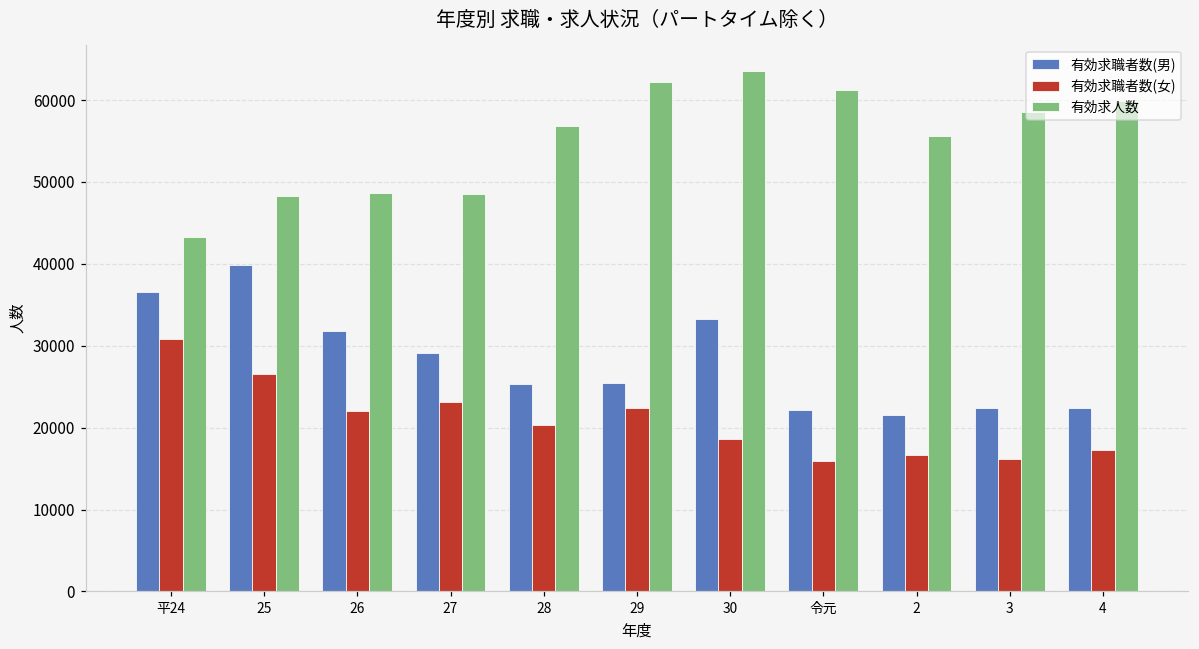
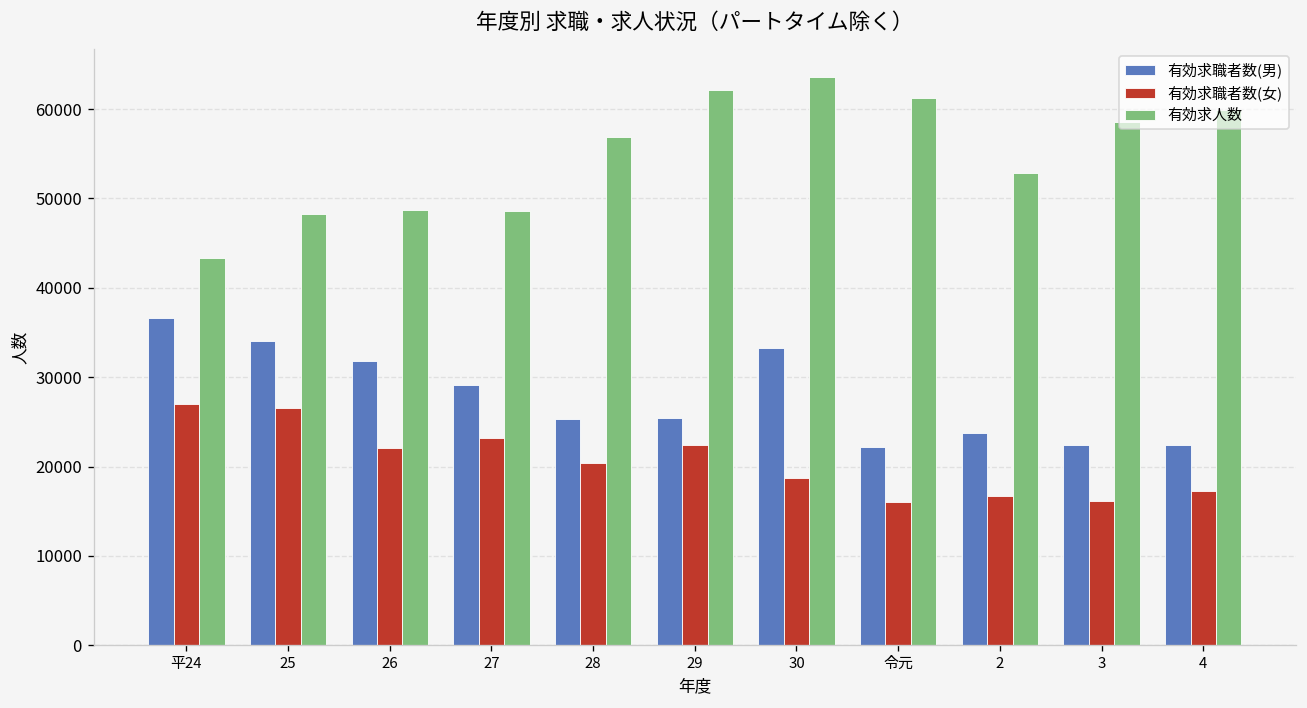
  {
    "有効求職者数(男)": {
      "平24": 37000,
-     "25": 40000,
+     "25": 34000,
      "26": 32000,
      "27": 29000,
      "28": 25000,
      "29": 25000,
      "30": 33000,
      "令元": 22000,
-     "2": 22000,
+     "2": 24000,
      "3": 22000,
      "4": 22000
    },
    "有効求職者数(女)": {
-     "平24": 31000,
+     "平24": 27000,
      "25": 27000,
      "26": 22000,
      "27": 23000,
      "28": 20000,
      "29": 22000,
      "30": 19000,
      "令元": 16000,
      "2": 17000,
      "3": 16000,
      "4": 17000
    },
    "有効求人数": {
      "平24": 43000,
      "25": 48000,
      "26": 49000,
      "27": 49000,
      "28": 57000,
      "29": 62000,
      "30": 64000,
      "令元": 61000,
-     "2": 56000
+     "2": 53000
    }
  }
